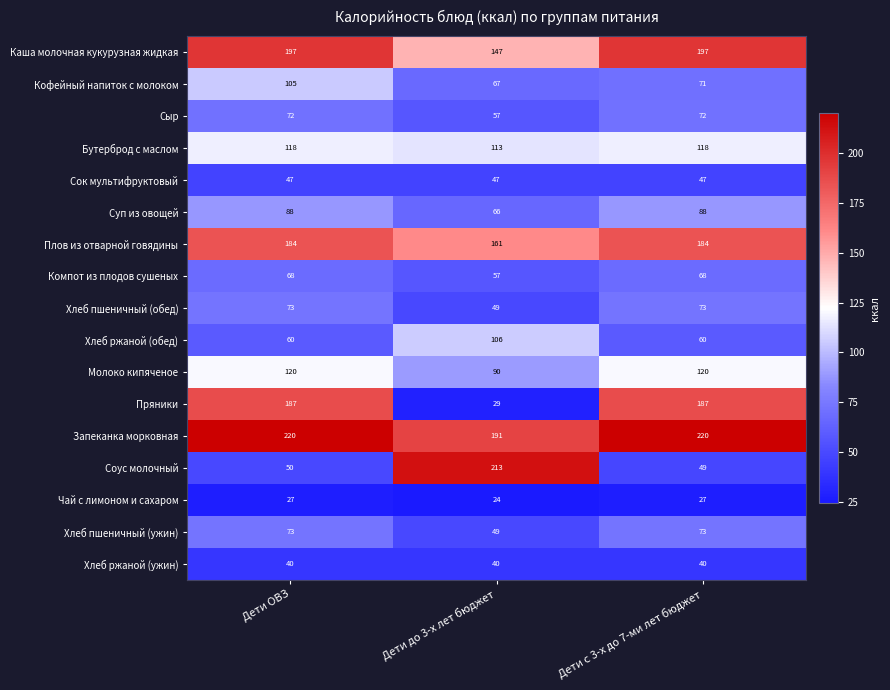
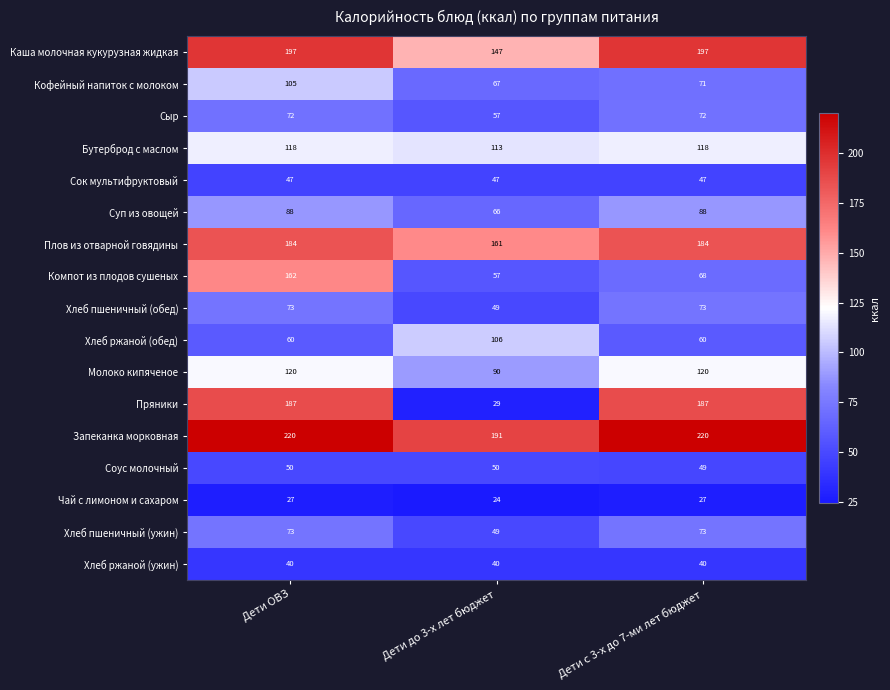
  {
    "Каша молочная кукурузная жидкая": {
      "Дети ОВЗ": 197,
      "Дети до 3-х лет бюджет": 147,
      "Дети с 3-х до 7-ми лет бюджет": 197
    },
    "Кофейный напиток с молоком": {
      "Дети ОВЗ": 105,
      "Дети до 3-х лет бюджет": 67,
      "Дети с 3-х до 7-ми лет бюджет": 71
    },
    "Сыр": {
      "Дети ОВЗ": 72,
      "Дети до 3-х лет бюджет": 57,
      "Дети с 3-х до 7-ми лет бюджет": 72
    },
    "Бутерброд с маслом": {
      "Дети ОВЗ": 118,
      "Дети до 3-х лет бюджет": 113,
      "Дети с 3-х до 7-ми лет бюджет": 118
    },
    "Сок мультифруктовый": {
      "Дети ОВЗ": 47,
      "Дети до 3-х лет бюджет": 47,
      "Дети с 3-х до 7-ми лет бюджет": 47
    },
    "Суп из овощей": {
      "Дети ОВЗ": 88,
      "Дети до 3-х лет бюджет": 66,
      "Дети с 3-х до 7-ми лет бюджет": 88
    },
    "Плов из отварной говядины": {
      "Дети ОВЗ": 184,
      "Дети до 3-х лет бюджет": 161,
      "Дети с 3-х до 7-ми лет бюджет": 184
    },
    "Компот из плодов сушеных": {
-     "Дети ОВЗ": 68,
+     "Дети ОВЗ": 162,
      "Дети до 3-х лет бюджет": 57,
      "Дети с 3-х до 7-ми лет бюджет": 68
    },
    "Хлеб пшеничный (обед)": {
      "Дети ОВЗ": 73,
      "Дети до 3-х лет бюджет": 49,
      "Дети с 3-х до 7-ми лет бюджет": 73
    },
    "Хлеб ржаной (обед)": {
      "Дети ОВЗ": 60,
      "Дети до 3-х лет бюджет": 106,
      "Дети с 3-х до 7-ми лет бюджет": 60
    },
    "Молоко кипяченое": {
      "Дети ОВЗ": 120,
      "Дети до 3-х лет бюджет": 90,
      "Дети с 3-х до 7-ми лет бюджет": 120
    },
    "Пряники": {
      "Дети ОВЗ": 187,
      "Дети до 3-х лет бюджет": 29,
      "Дети с 3-х до 7-ми лет бюджет": 187
    },
    "Запеканка морковная": {
      "Дети ОВЗ": 220,
      "Дети до 3-х лет бюджет": 191,
      "Дети с 3-х до 7-ми лет бюджет": 220
    },
    "Соус молочный": {
      "Дети ОВЗ": 50,
-     "Дети до 3-х лет бюджет": 213,
+     "Дети до 3-х лет бюджет": 50,
      "Дети с 3-х до 7-ми лет бюджет": 49
    },
    "Чай с лимоном и сахаром": {
      "Дети ОВЗ": 27,
      "Дети до 3-х лет бюджет": 24,
      "Дети с 3-х до 7-ми лет бюджет": 27
    },
    "Хлеб пшеничный (ужин)": {
      "Дети ОВЗ": 73,
      "Дети до 3-х лет бюджет": 49,
      "Дети с 3-х до 7-ми лет бюджет": 73
    },
    "Хлеб ржаной (ужин)": {
      "Дети ОВЗ": 40,
      "Дети до 3-х лет бюджет": 40,
      "Дети с 3-х до 7-ми лет бюджет": 40
    }
  }
